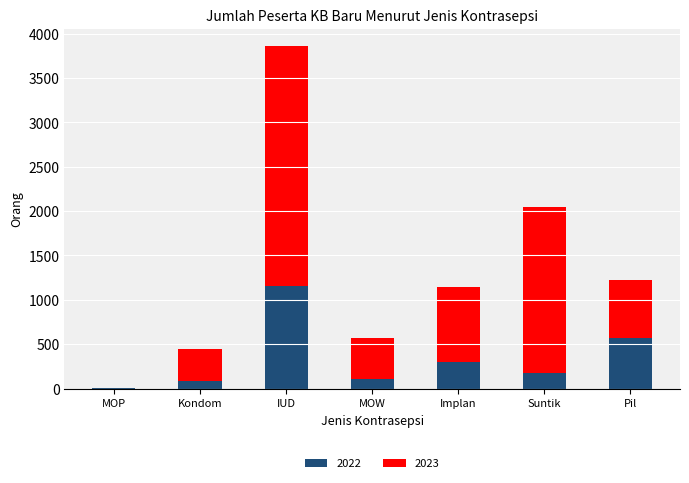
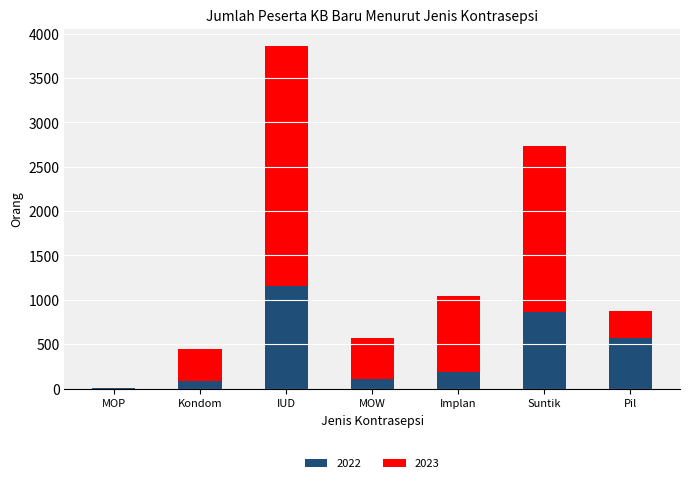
  {
    "2022": {
      "Kondom": 100,
      "IUD": 1200,
      "MOW": 100,
-     "Implan": 300,
-     "Suntik": 200,
+     "Implan": 200,
+     "Suntik": 900,
      "Pil": 600
    },
    "2023": {
      "Kondom": 400,
      "IUD": 2700,
      "MOW": 500,
      "Implan": 900,
      "Suntik": 1900,
-     "Pil": 700
+     "Pil": 300
    }
  }
